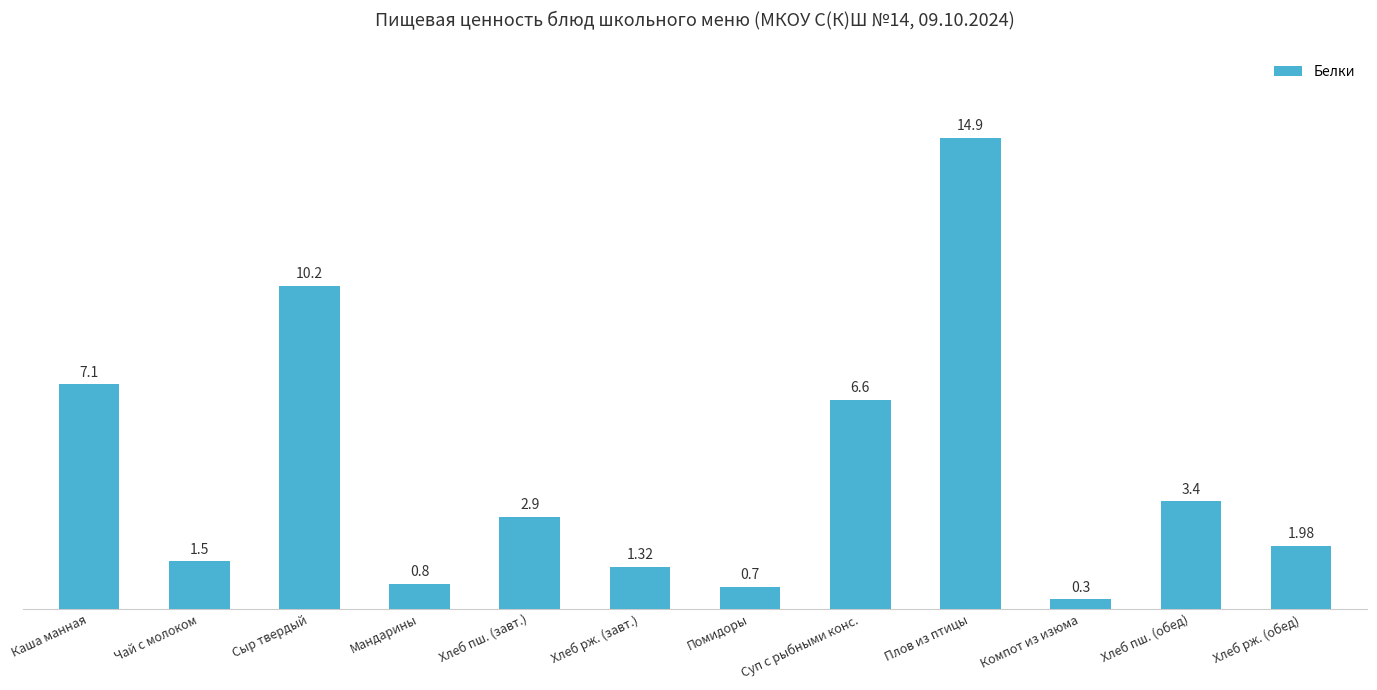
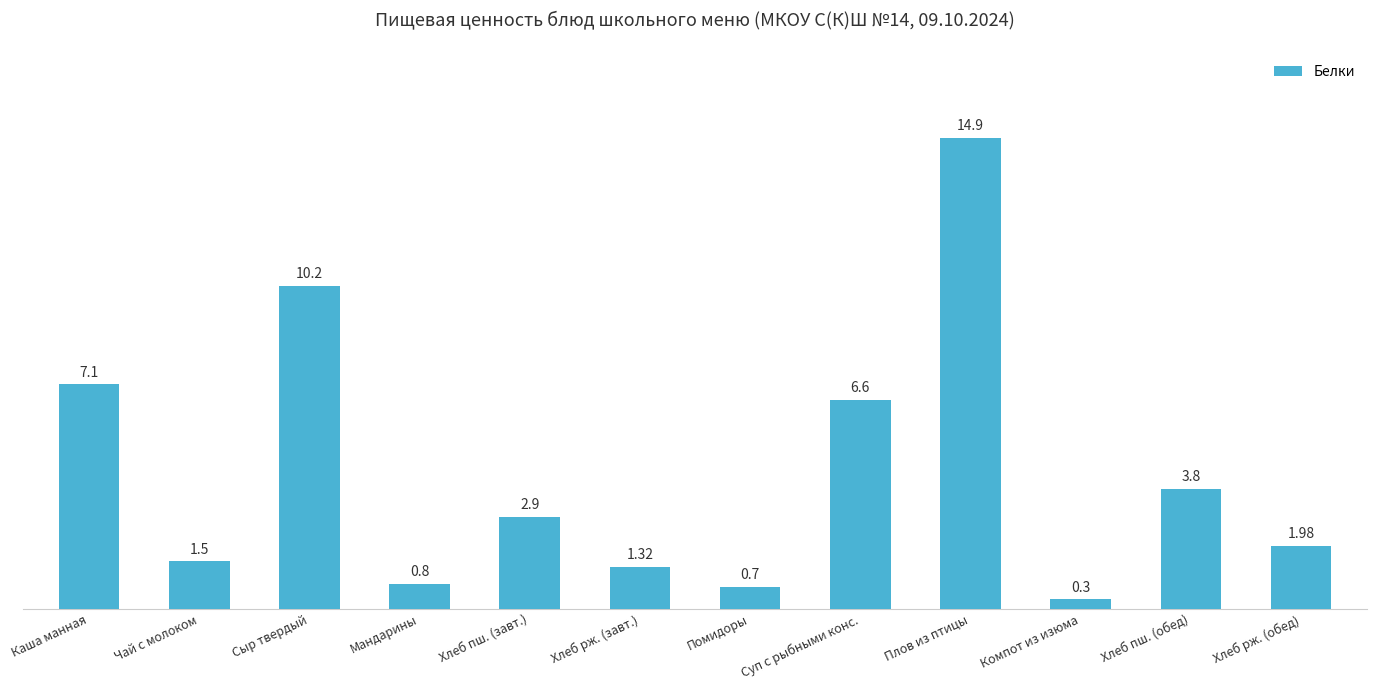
  {
    "Каша манная": 7.1,
    "Чай с молоком": 1.5,
    "Сыр твердый": 10.2,
    "Мандарины": 0.8,
    "Хлеб пш. (завт.)": 2.9,
    "Хлеб рж. (завт.)": 1.32,
    "Помидоры": 0.7,
    "Суп с рыбными конс.": 6.6,
    "Плов из птицы": 14.9,
    "Компот из изюма": 0.3,
-   "Хлеб пш. (обед)": 3.4,
+   "Хлеб пш. (обед)": 3.8,
    "Хлеб рж. (обед)": 1.98
  }
